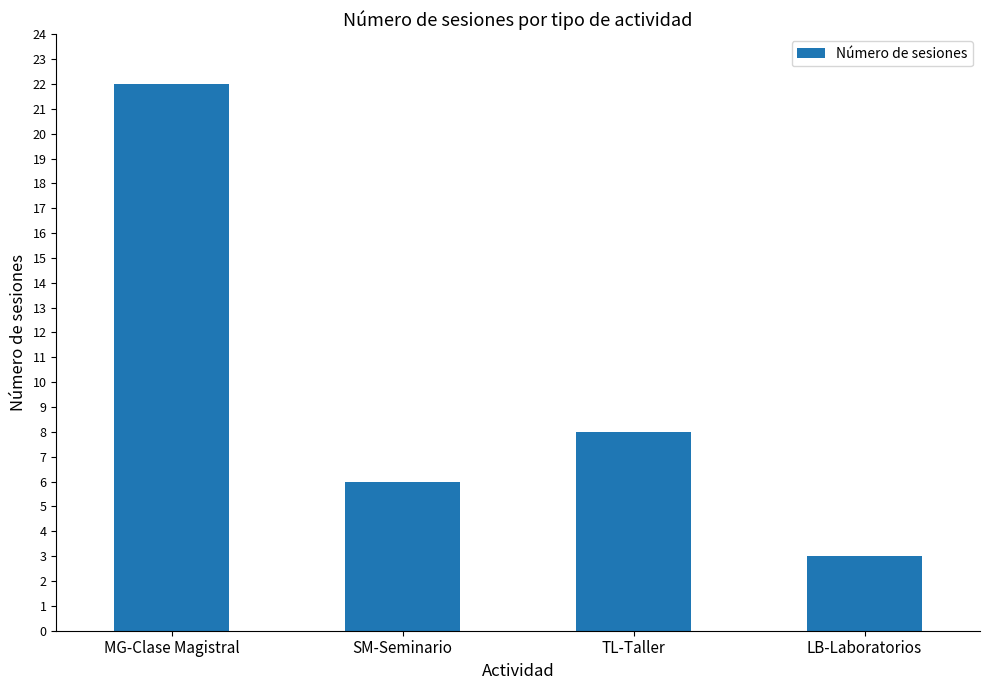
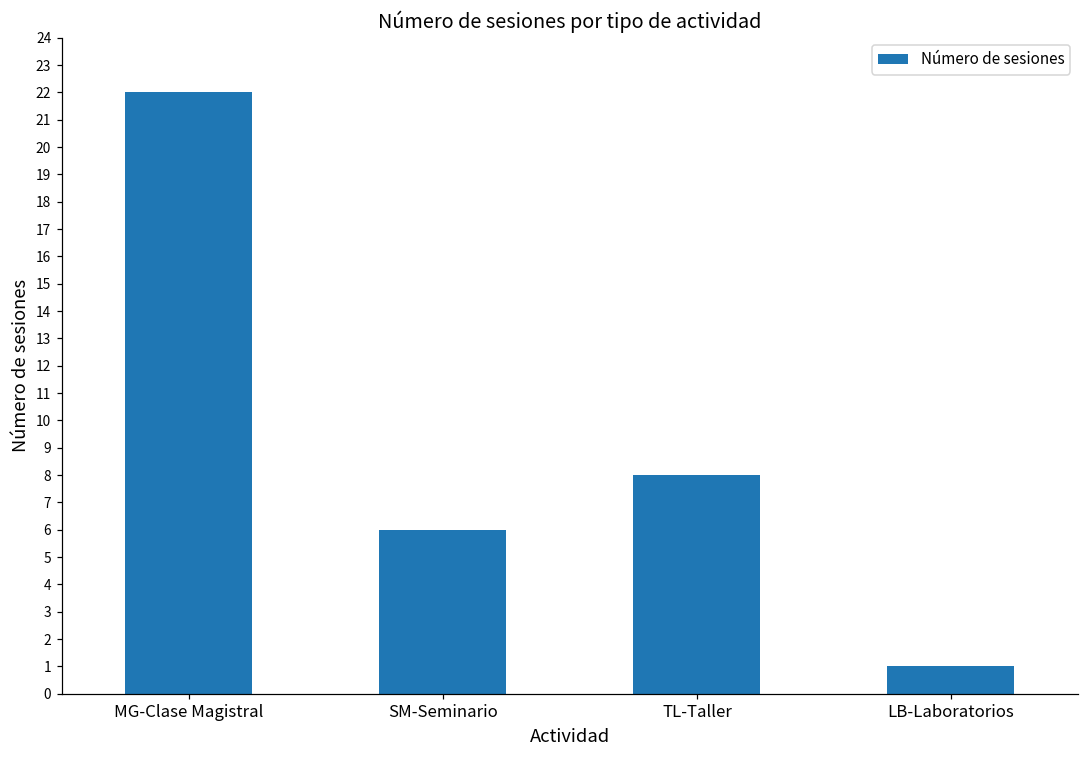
  {
    "MG-Clase Magistral": 22,
    "SM-Seminario": 6,
    "TL-Taller": 8,
-   "LB-Laboratorios": 3
+   "LB-Laboratorios": 1
  }
